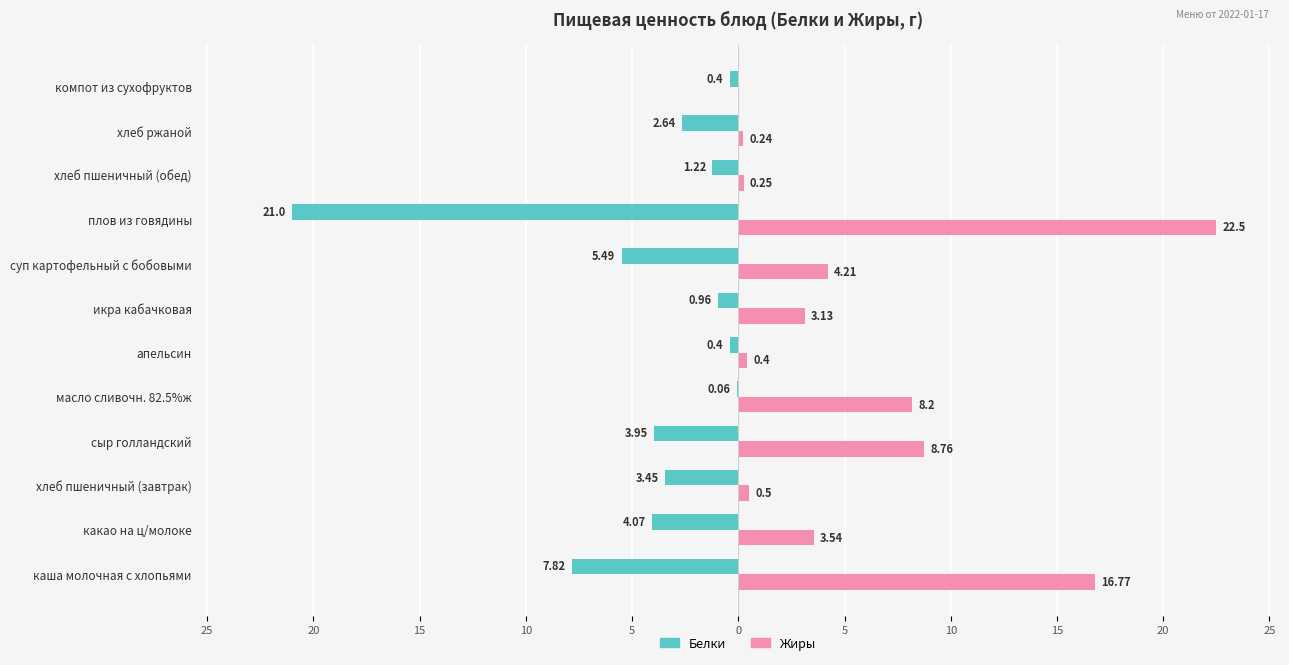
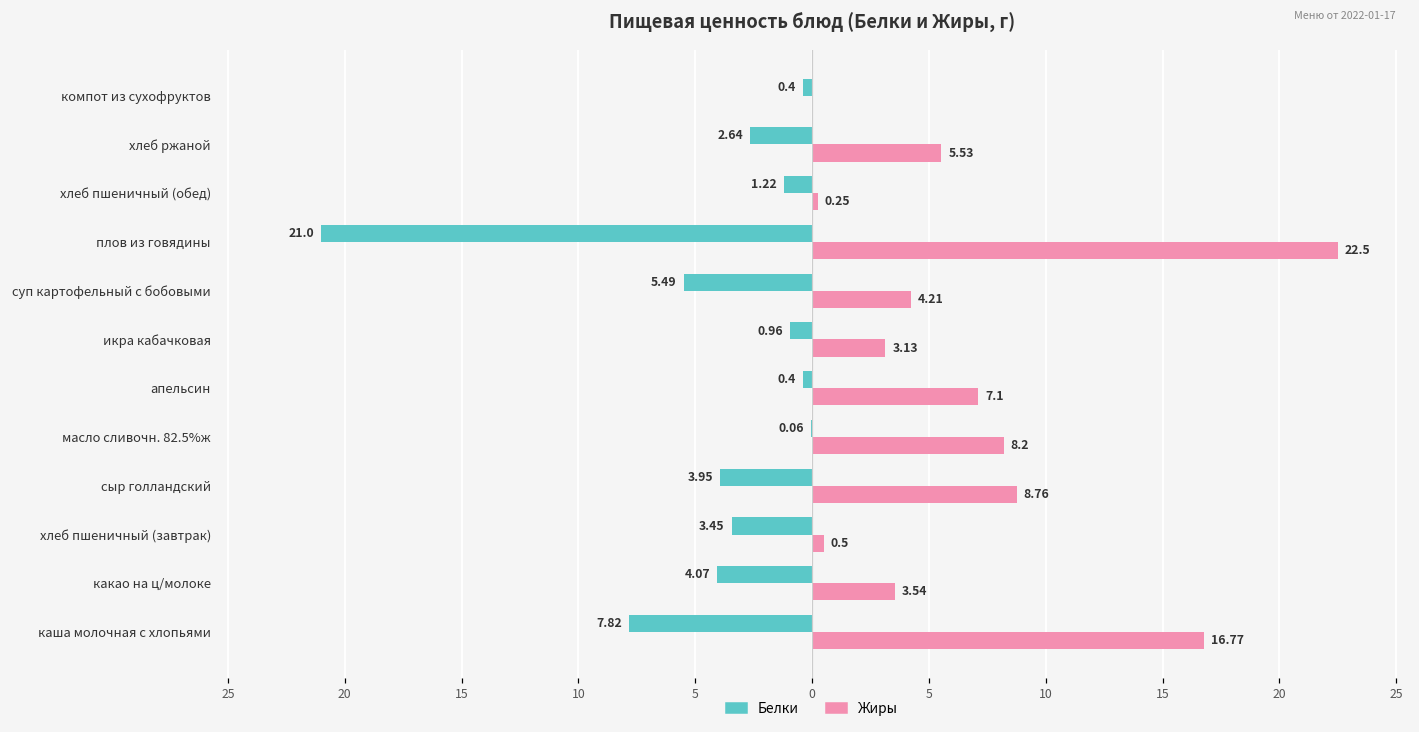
  {
    "Жиры": {
-     "хлеб ржаной": 0.24,
+     "хлеб ржаной": 5.53,
      "хлеб пшеничный (обед)": 0.25,
      "плов из говядины": 22.5,
      "суп картофельный с бобовыми": 4.21,
      "икра кабачковая": 3.13,
-     "апельсин": 0.4,
+     "апельсин": 7.1,
      "масло сливочн. 82.5%ж": 8.2,
      "сыр голландский": 8.76,
      "хлеб пшеничный (завтрак)": 0.5,
      "какао на ц/молоке": 3.54,
      "каша молочная с хлопьями": 16.77
    }
  }
